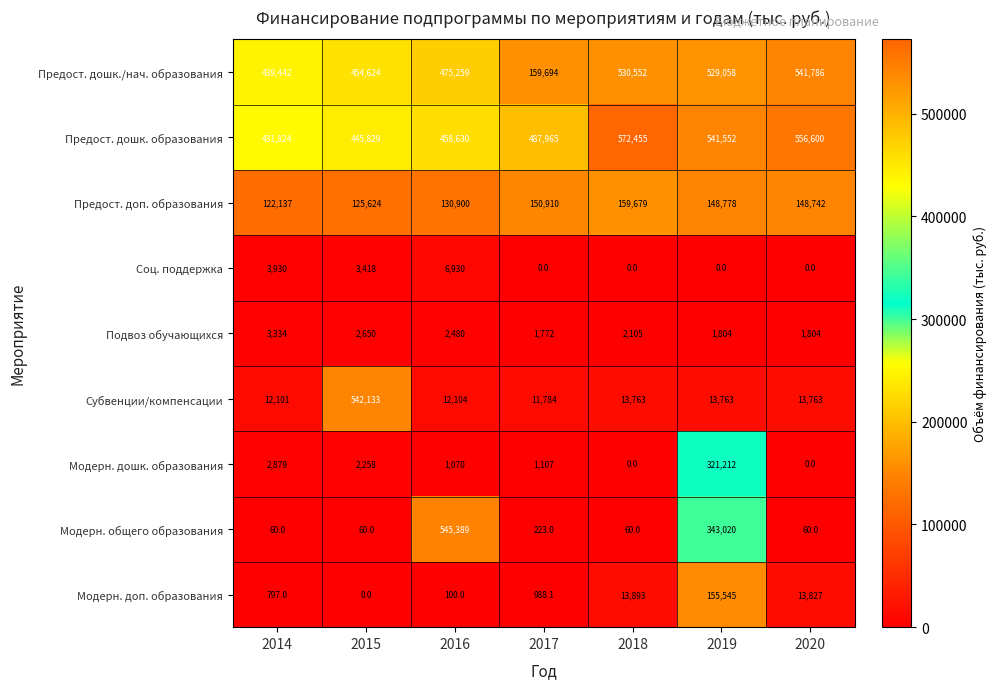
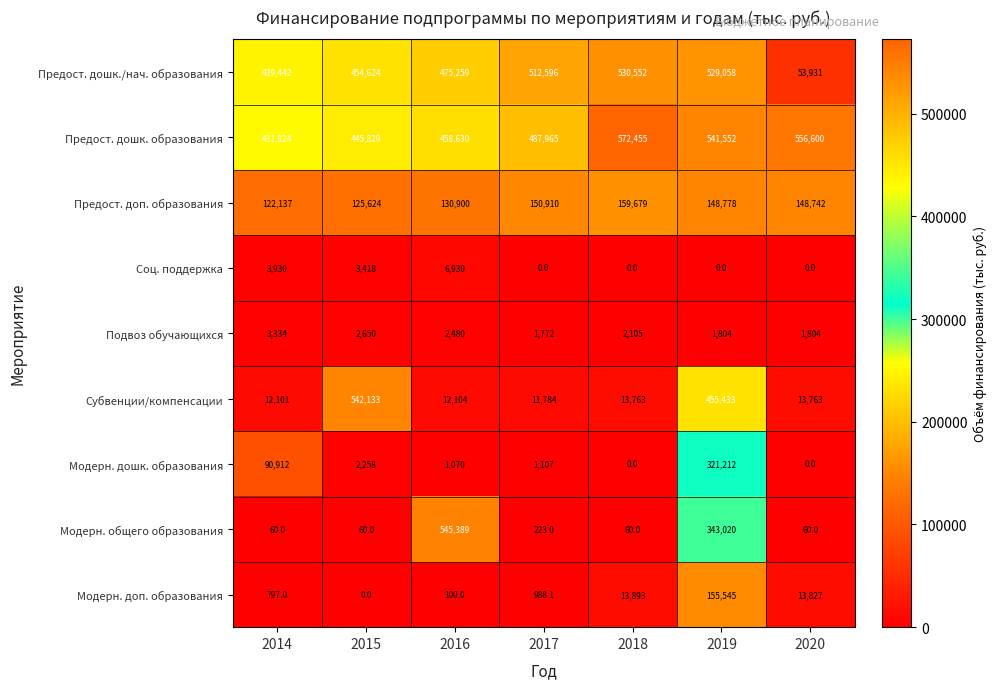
  {
    "Предост. дошк./нач. образования": {
      "2014": "439,442",
      "2015": "454,624",
      "2016": "475,259",
-     "2017": "159,694",
+     "2017": "512,596",
      "2018": "530,552",
      "2019": "529,058",
-     "2020": "541,786"
+     "2020": "53,931"
    },
    "Предост. дошк. образования": {
      "2014": "431,824",
      "2015": "445,829",
      "2016": "458,630",
      "2017": "487,965",
      "2018": "572,455",
      "2019": "541,552",
      "2020": "556,600"
    },
    "Предост. доп. образования": {
      "2014": "122,137",
      "2015": "125,624",
      "2016": "130,900",
      "2017": "150,910",
      "2018": "159,679",
      "2019": "148,778",
      "2020": "148,742"
    },
    "Соц. поддержка": {
      "2014": "3,930",
      "2015": "3,418",
      "2016": "6,930",
      "2017": "0.0",
      "2018": "0.0",
      "2019": "0.0",
      "2020": "0.0"
    },
    "Подвоз обучающихся": {
      "2014": "3,334",
      "2015": "2,650",
      "2016": "2,480",
      "2017": "1,772",
      "2018": "2,105",
      "2019": "1,804",
      "2020": "1,804"
    },
    "Субвенции/компенсации": {
      "2014": "12,101",
      "2015": "542,133",
      "2016": "12,104",
      "2017": "11,784",
      "2018": "13,763",
-     "2019": "13,763",
+     "2019": "455,433",
      "2020": "13,763"
    },
    "Модерн. дошк. образования": {
-     "2014": "2,879",
+     "2014": "90,912",
      "2015": "2,258",
      "2016": "1,070",
      "2017": "1,107",
      "2018": "0.0",
      "2019": "321,212",
      "2020": "0.0"
    },
    "Модерн. общего образования": {
      "2014": "60.0",
      "2015": "60.0",
      "2016": "545,389",
      "2017": "223.0",
      "2018": "60.0",
      "2019": "343,020",
      "2020": "60.0"
    },
    "Модерн. доп. образования": {
      "2014": "797.0",
      "2015": "0.0",
      "2016": "100.0",
      "2017": "988.1",
      "2018": "13,893",
      "2019": "155,545",
      "2020": "13,827"
    }
  }
